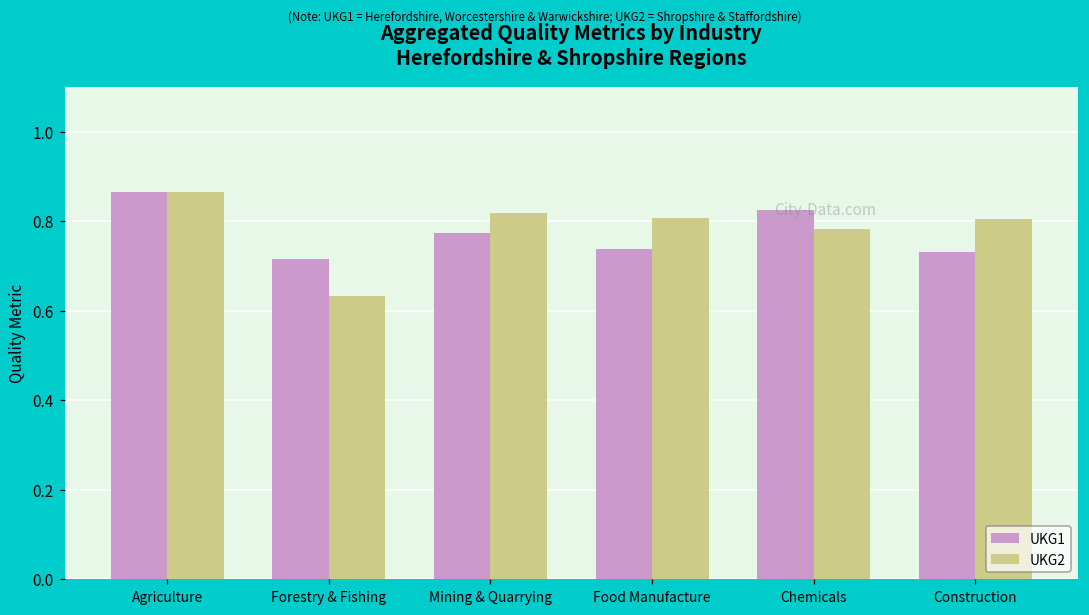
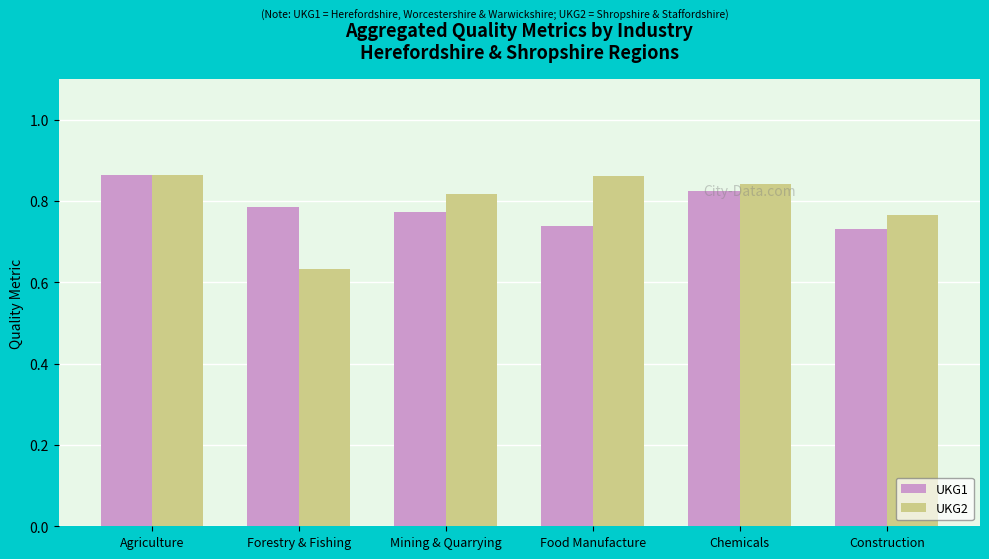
  {
    "UKG1": {
      "Agriculture": 0.86,
-     "Forestry & Fishing": 0.72,
+     "Forestry & Fishing": 0.79,
      "Mining & Quarrying": 0.77,
      "Food Manufacture": 0.74,
      "Chemicals": 0.83,
      "Construction": 0.73
    },
    "UKG2": {
      "Agriculture": 0.86,
      "Forestry & Fishing": 0.63,
      "Mining & Quarrying": 0.82,
-     "Food Manufacture": 0.81,
-     "Chemicals": 0.78,
-     "Construction": 0.80
+     "Food Manufacture": 0.86,
+     "Chemicals": 0.84,
+     "Construction": 0.77
    }
  }
